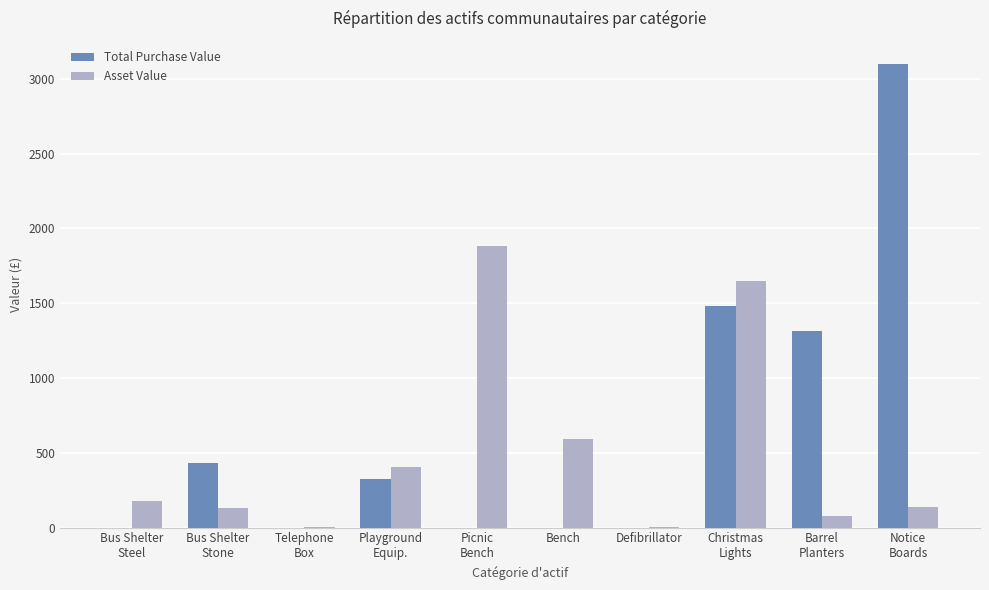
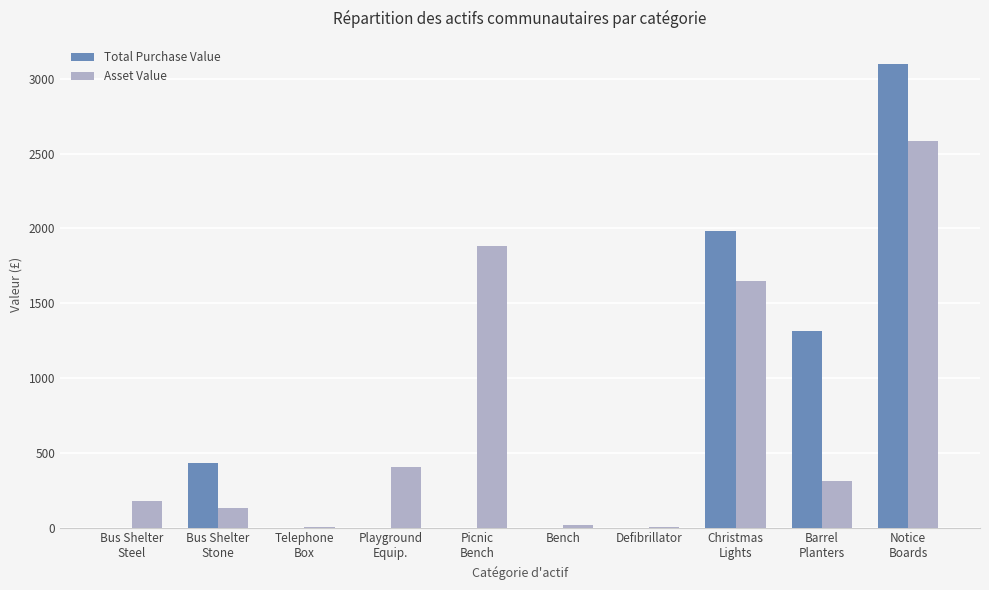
  {
    "Total Purchase Value": {
      "Bus Shelter Steel": 0,
      "Bus Shelter Stone": 430,
      "Telephone Box": 0,
-     "Playground Equip.": 320,
+     "Playground Equip.": 0,
      "Picnic Bench": 0,
      "Bench": 0,
      "Defibrillator": 0,
-     "Christmas Lights": 1480,
+     "Christmas Lights": 1980,
      "Barrel Planters": 1320,
      "Notice Boards": 3100
    },
    "Asset Value": {
      "Bus Shelter Steel": 180,
      "Bus Shelter Stone": 130,
      "Playground Equip.": 400,
      "Picnic Bench": 1890,
-     "Bench": 590,
+     "Bench": 20,
      "Christmas Lights": 1650,
-     "Barrel Planters": 80,
-     "Notice Boards": 140
+     "Barrel Planters": 310,
+     "Notice Boards": 2580
    }
  }
